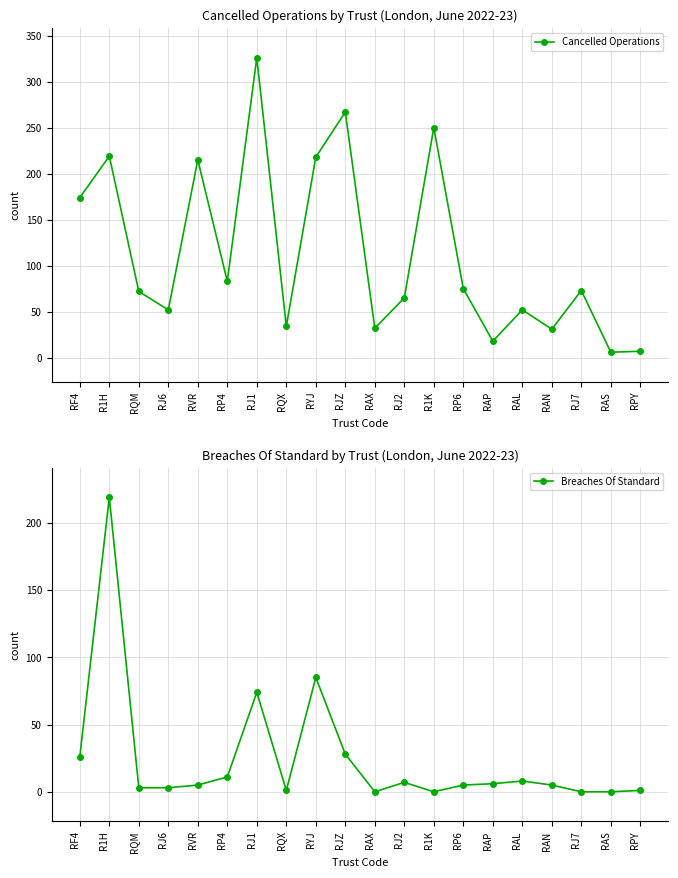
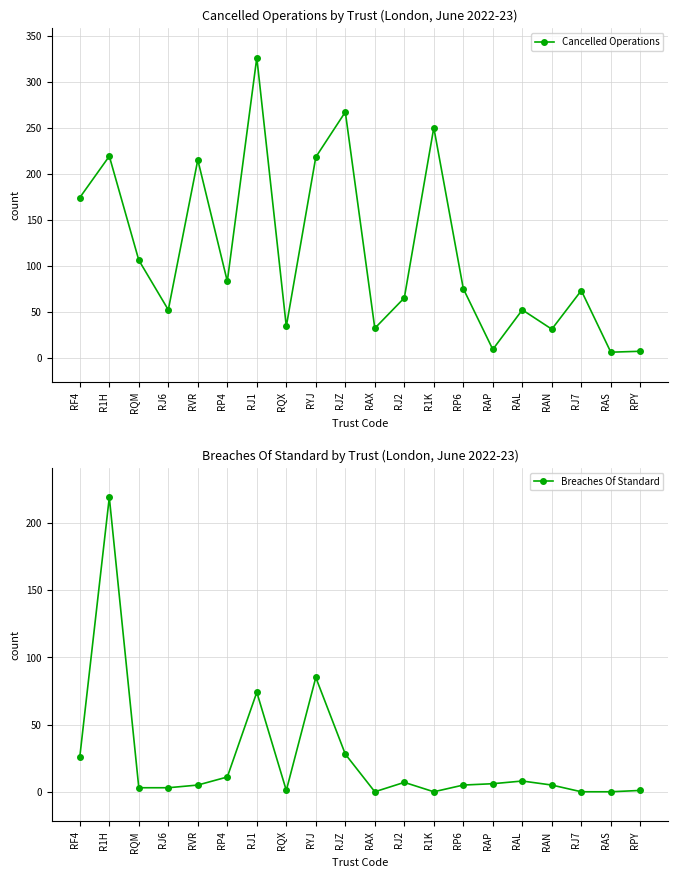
  {
    "Cancelled Operations by Trust (London, June 2022-23)": {
      "RF4": 170,
      "R1H": 220,
-     "RQM": 70,
+     "RQM": 110,
      "RJ6": 50,
      "RVR": 220,
      "RP4": 80,
      "RJ1": 330,
      "RQX": 30,
      "RYJ": 220,
      "RJZ": 270,
      "RAX": 30,
      "RJ2": 70,
      "R1K": 250,
      "RP6": 80,
-     "RAP": 20,
+     "RAP": 10,
      "RAL": 50,
      "RAN": 30,
      "RJ7": 70,
      "RAS": 10,
      "RPY": 10
    },
    "Breaches Of Standard by Trust (London, June 2022-23)": {
      "RF4": 26,
      "R1H": 219,
      "RQM": 3,
      "RJ6": 3,
      "RVR": 5,
      "RP4": 11,
      "RJ1": 74,
      "RQX": 1,
      "RYJ": 85,
      "RJZ": 28,
      "RAX": 0,
      "RJ2": 7,
      "R1K": 0,
      "RP6": 5,
      "RAP": 6,
      "RAL": 8,
      "RAN": 5,
      "RJ7": 0,
      "RAS": 0,
      "RPY": 1
    }
  }
